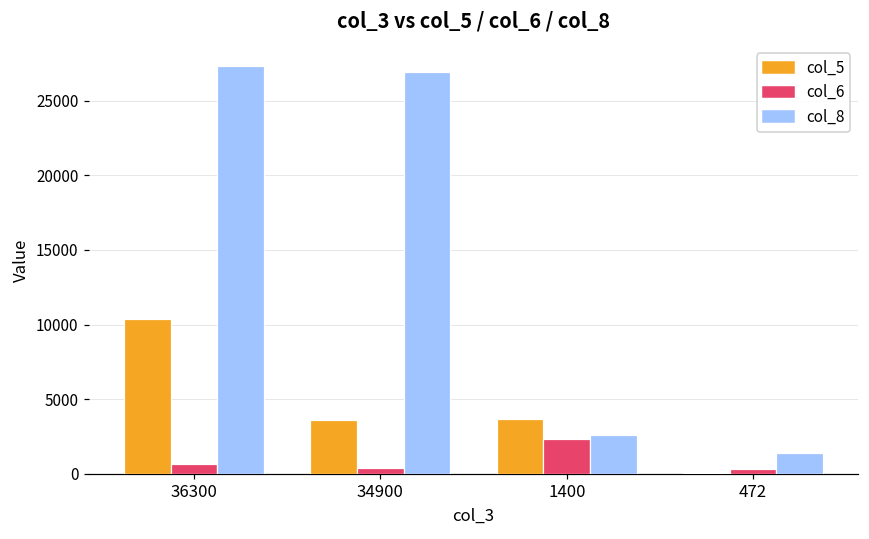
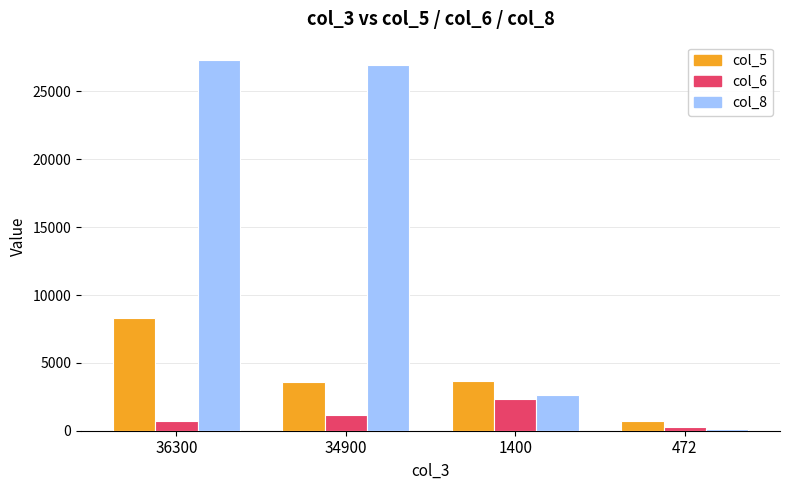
  {
    "col_5": {
-     "36300": 10400,
+     "36300": 8300,
      "34900": 3600,
      "1400": 3700,
-     "472": 100
+     "472": 700
    },
    "col_6": {
      "36300": 700,
-     "34900": 400,
+     "34900": 1200,
      "1400": 2300,
      "472": 300
    },
    "col_8": {
      "36300": 27300,
      "34900": 26900,
      "1400": 2600,
-     "472": 1400
+     "472": 100
    }
  }
